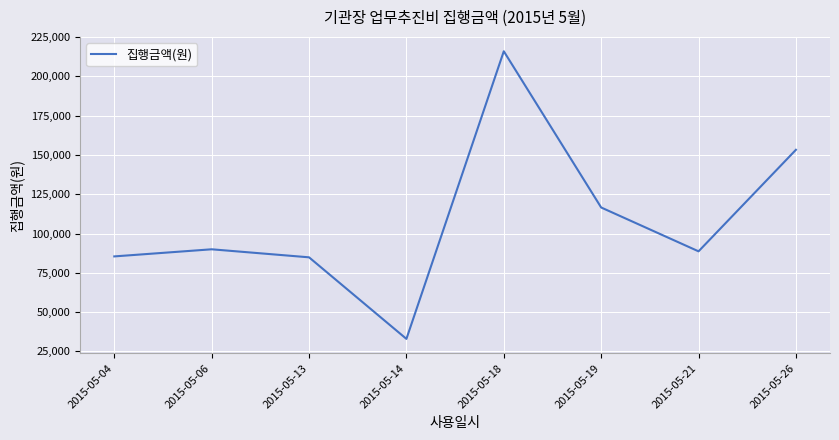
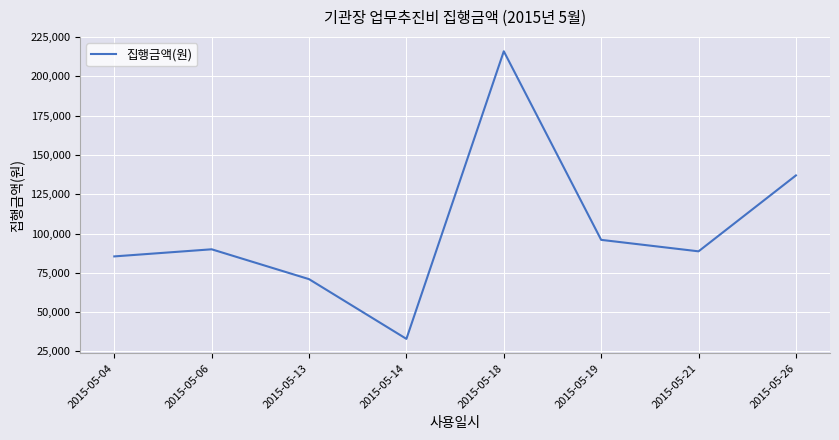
  {
    "2015-05-04": "85,000",
    "2015-05-06": "90,000",
-   "2015-05-13": "85,000",
+   "2015-05-13": "71,000",
    "2015-05-14": "33,000",
    "2015-05-18": "216,000",
-   "2015-05-19": "117,000",
+   "2015-05-19": "96,000",
    "2015-05-21": "89,000",
-   "2015-05-26": "153,000"
+   "2015-05-26": "137,000"
  }
